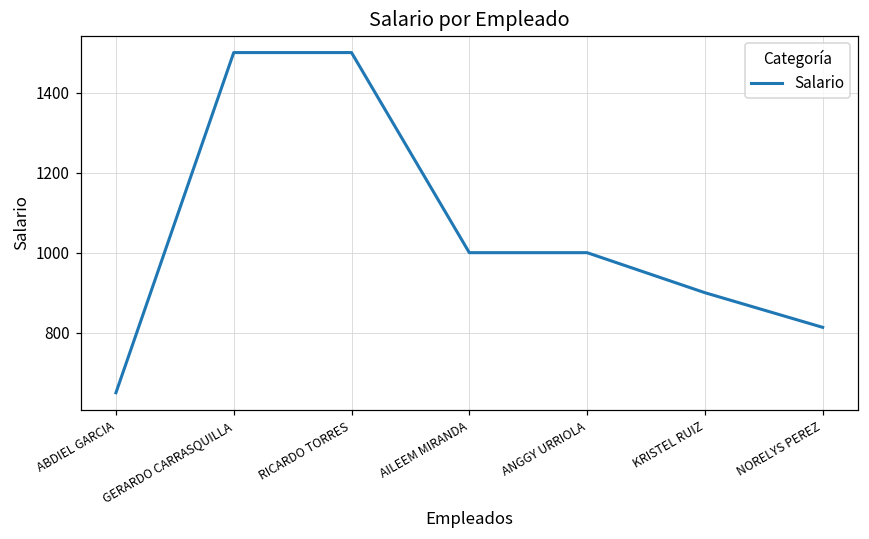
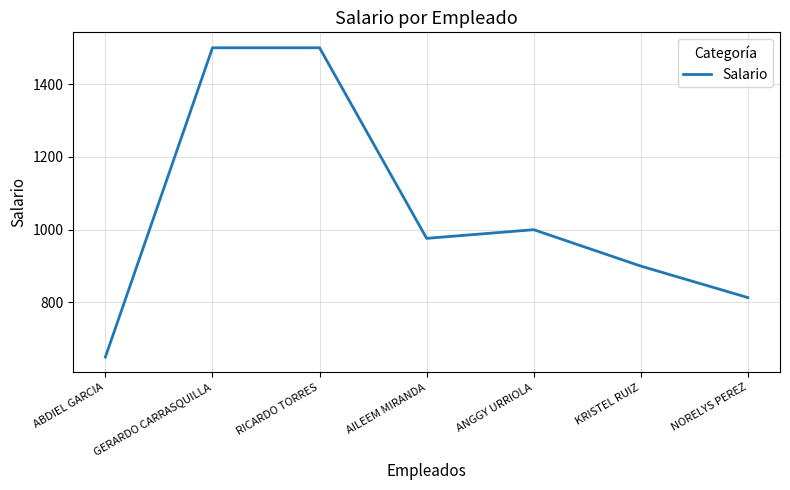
  {
    "ABDIEL GARCIA": 650,
    "GERARDO CARRASQUILLA": 1500,
    "RICARDO TORRES": 1500,
-   "AILEEM MIRANDA": 1000,
+   "AILEEM MIRANDA": 980,
    "ANGGY URRIOLA": 1000,
    "KRISTEL RUIZ": 900,
    "NORELYS PEREZ": 810
  }
